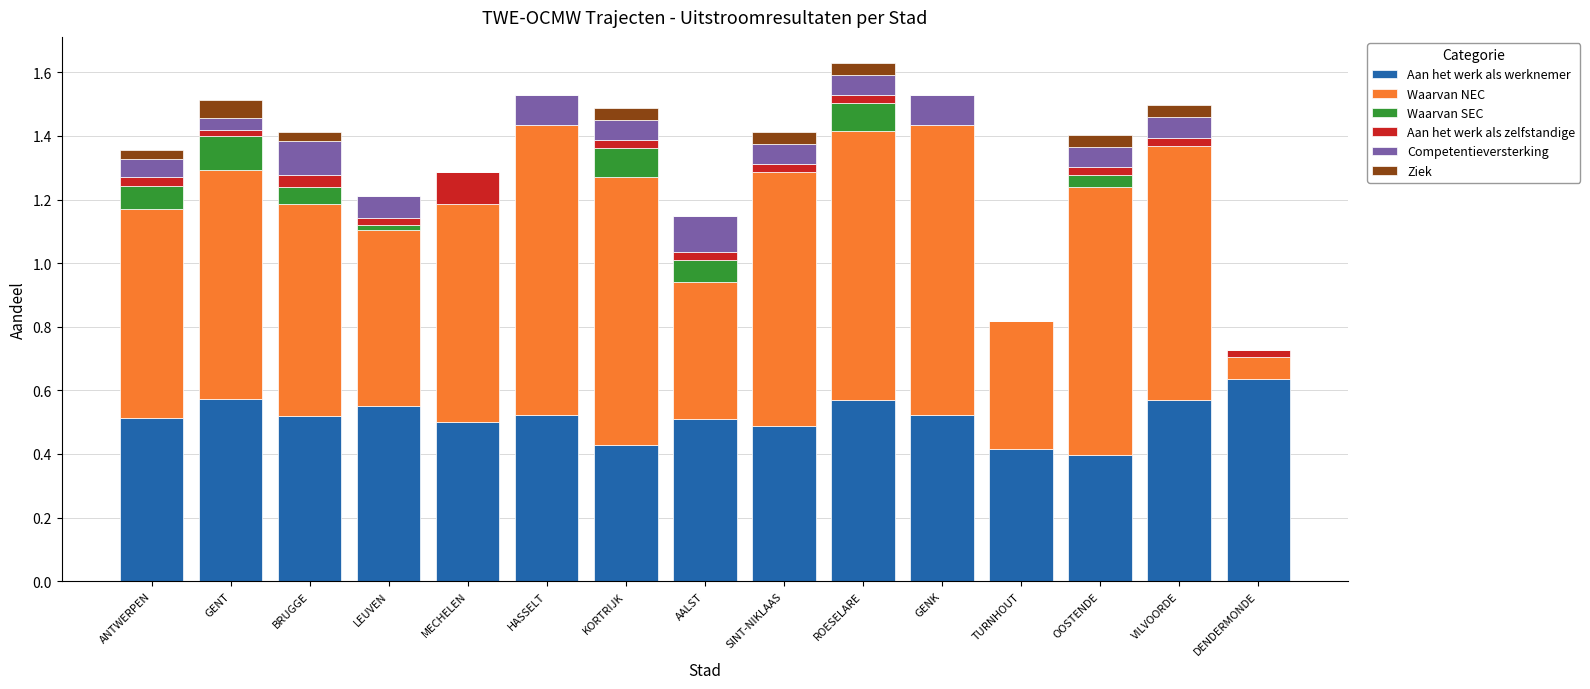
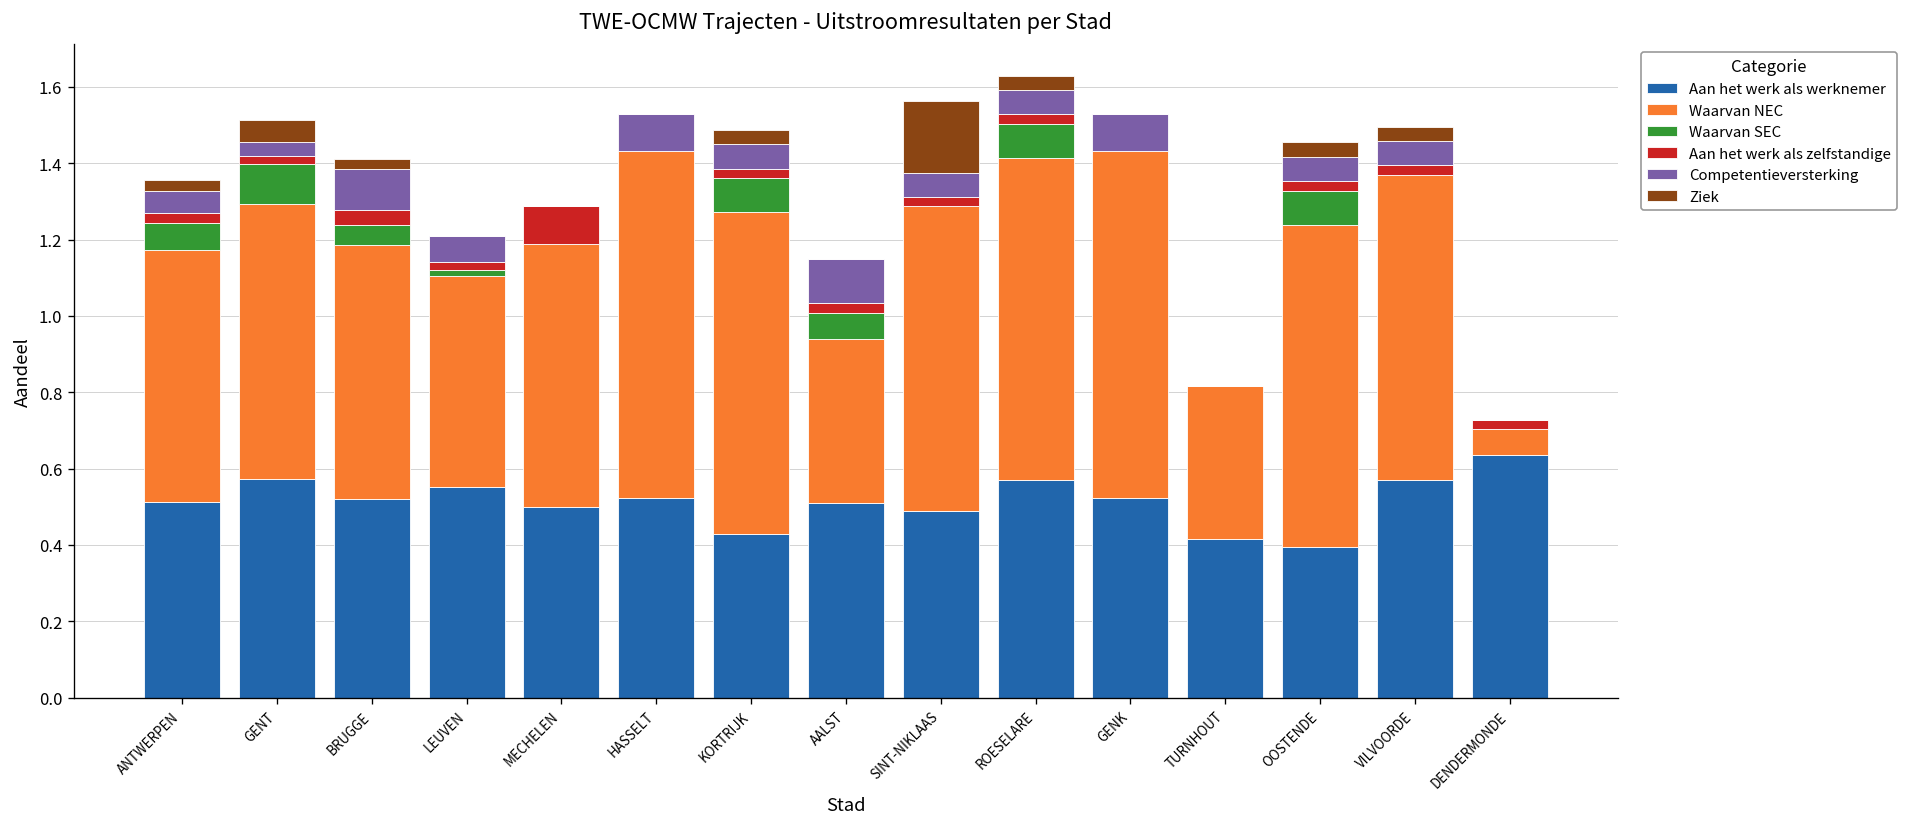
  {
    "Aan het werk als werknemer": {
      "ANTWERPEN": 0.51,
      "GENT": 0.57,
      "BRUGGE": 0.52,
      "LEUVEN": 0.55,
      "MECHELEN": 0.50,
      "HASSELT": 0.52,
      "KORTRIJK": 0.43,
      "AALST": 0.51,
      "SINT-NIKLAAS": 0.49,
      "ROESELARE": 0.57,
      "GENK": 0.52,
      "TURNHOUT": 0.42,
      "OOSTENDE": 0.40,
      "VILVOORDE": 0.57,
      "DENDERMONDE": 0.64
    },
    "Waarvan NEC": {
      "ANTWERPEN": 0.66,
      "GENT": 0.72,
      "BRUGGE": 0.67,
      "LEUVEN": 0.55,
      "MECHELEN": 0.69,
      "HASSELT": 0.91,
      "KORTRIJK": 0.84,
      "AALST": 0.43,
      "SINT-NIKLAAS": 0.80,
      "ROESELARE": 0.84,
      "GENK": 0.91,
      "TURNHOUT": 0.40,
      "OOSTENDE": 0.84,
      "VILVOORDE": 0.80,
      "DENDERMONDE": 0.07
    },
    "Waarvan SEC": {
      "ANTWERPEN": 0.07,
      "GENT": 0.11,
      "BRUGGE": 0.05,
      "LEUVEN": 0.01,
      "MECHELEN": 0.00,
      "HASSELT": 0.00,
      "KORTRIJK": 0.09,
      "AALST": 0.07,
      "SINT-NIKLAAS": 0.00,
      "ROESELARE": 0.09,
      "GENK": 0.00,
      "TURNHOUT": 0.00,
-     "OOSTENDE": 0.04,
+     "OOSTENDE": 0.09,
      "VILVOORDE": 0.00,
      "DENDERMONDE": 0.00
    },
    "Aan het werk als zelfstandige": {
      "ANTWERPEN": 0.03,
      "GENT": 0.02,
      "BRUGGE": 0.04,
      "LEUVEN": 0.02,
      "MECHELEN": 0.10,
      "HASSELT": 0.00,
      "KORTRIJK": 0.03,
      "AALST": 0.03,
      "SINT-NIKLAAS": 0.02,
      "ROESELARE": 0.03,
      "GENK": 0.00,
      "TURNHOUT": 0.00,
      "OOSTENDE": 0.03,
      "VILVOORDE": 0.03,
      "DENDERMONDE": 0.02
    },
    "Competentieversterking": {
      "ANTWERPEN": 0.06,
      "GENT": 0.04,
      "BRUGGE": 0.11,
      "LEUVEN": 0.07,
      "MECHELEN": 0.00,
      "HASSELT": 0.10,
      "KORTRIJK": 0.06,
      "AALST": 0.11,
      "SINT-NIKLAAS": 0.06,
      "ROESELARE": 0.06,
      "GENK": 0.10,
      "TURNHOUT": 0.00,
      "OOSTENDE": 0.06,
      "VILVOORDE": 0.06,
      "DENDERMONDE": 0.00
    },
    "Ziek": {
      "ANTWERPEN": 0.03,
      "GENT": 0.06,
      "BRUGGE": 0.03,
      "LEUVEN": 0.00,
      "MECHELEN": 0.00,
      "HASSELT": 0.00,
      "KORTRIJK": 0.04,
      "AALST": 0.00,
-     "SINT-NIKLAAS": 0.04,
+     "SINT-NIKLAAS": 0.19,
      "ROESELARE": 0.04,
      "GENK": 0.00,
      "TURNHOUT": 0.00,
      "OOSTENDE": 0.04,
      "VILVOORDE": 0.04,
      "DENDERMONDE": 0.00
    }
  }
